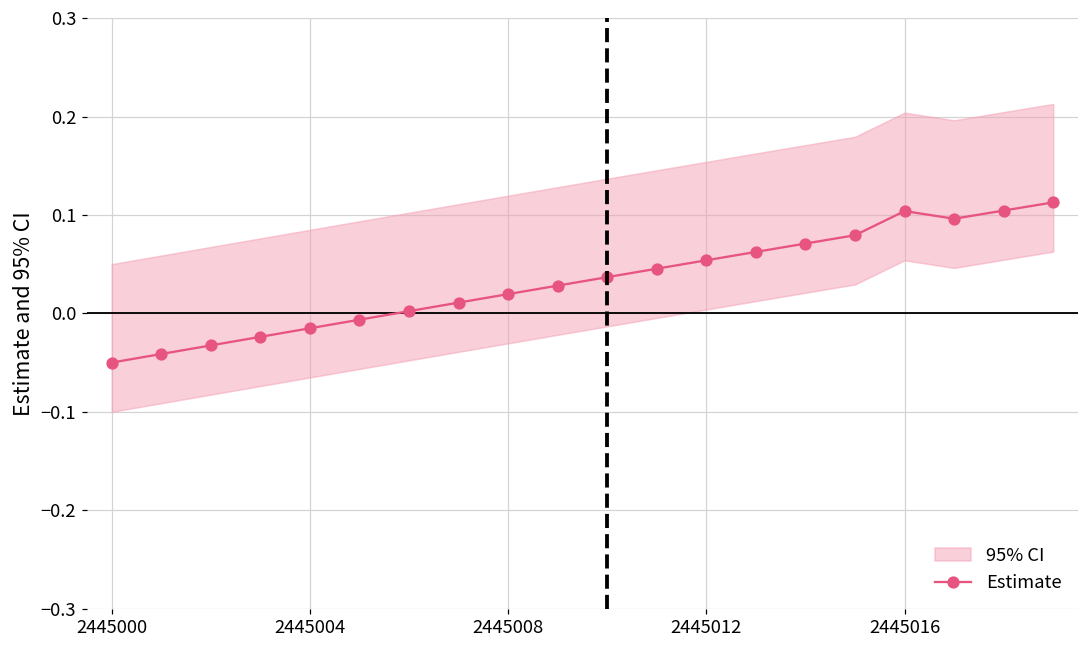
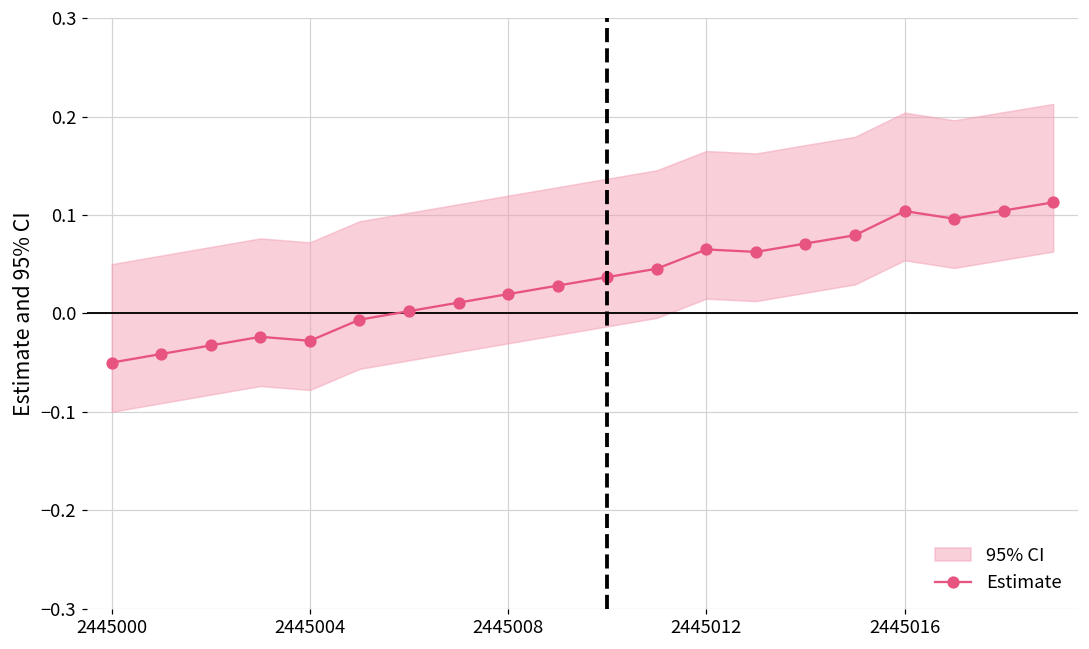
  {
    "Estimate": {
      "2445000": -0.05,
-     "2445004": -0.02,
+     "2445004": -0.03,
      "2445008": 0.02,
-     "2445012": 0.05,
+     "2445012": 0.06,
      "2445016": 0.10
    }
  }
